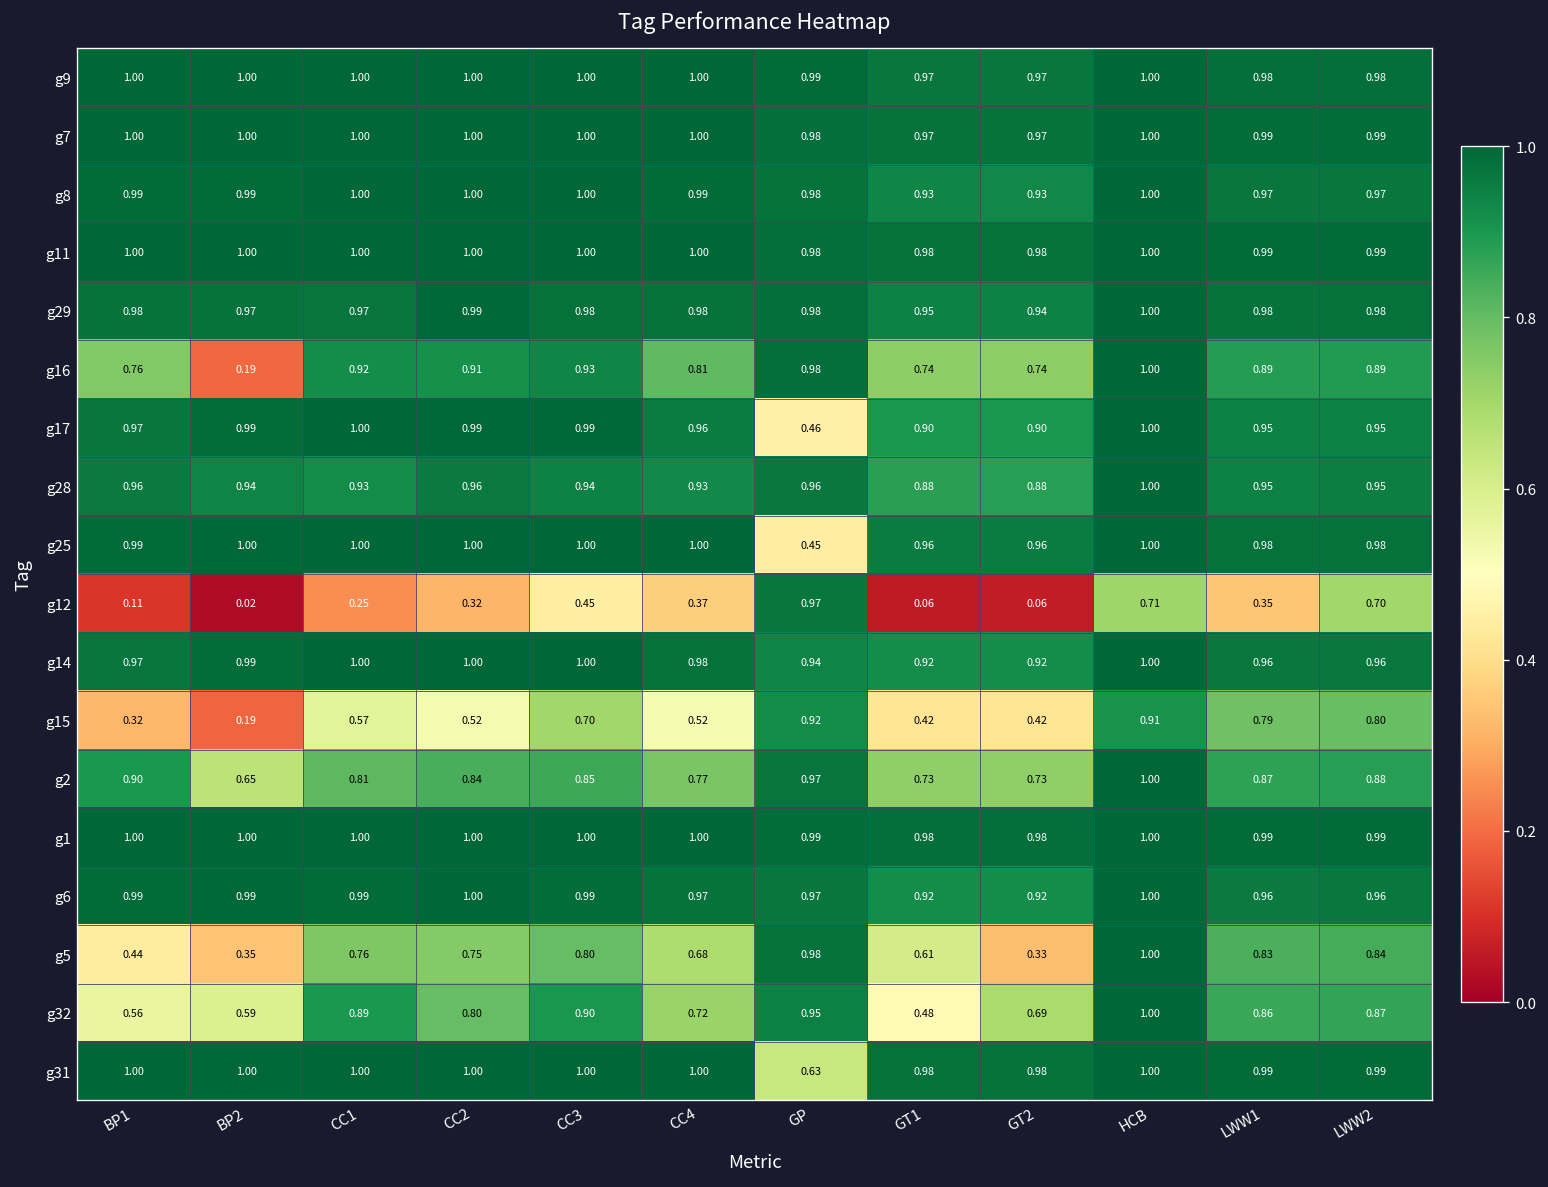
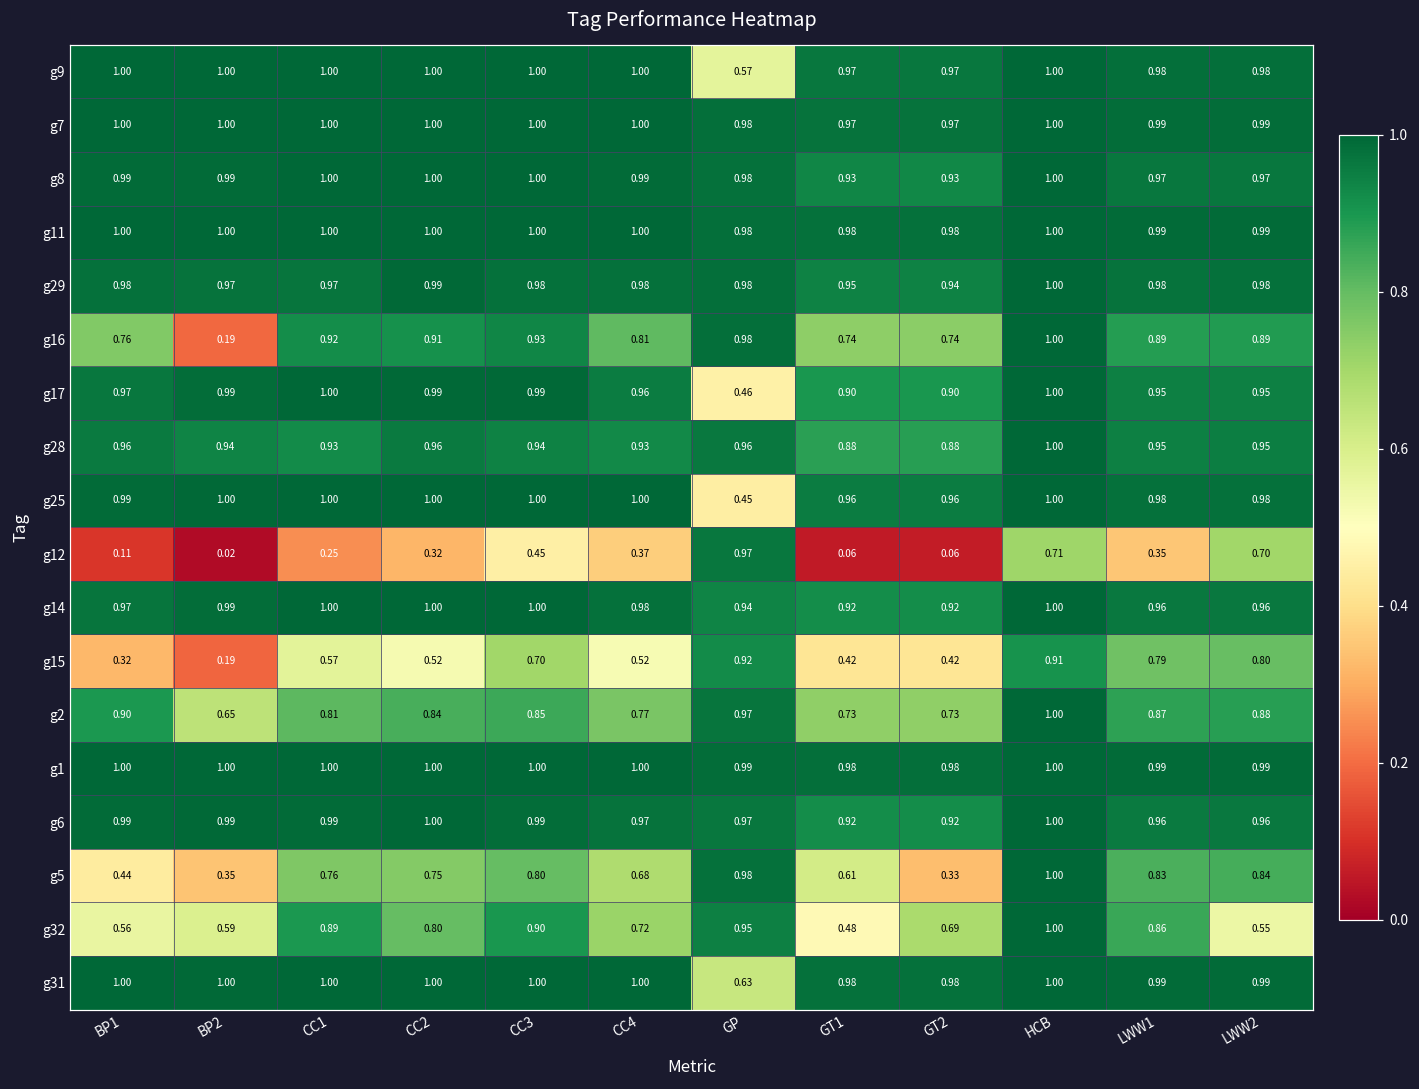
  {
    "g9": {
      "BP1": 1.00,
      "BP2": 1.00,
      "CC1": 1.00,
      "CC2": 1.00,
      "CC3": 1.00,
      "CC4": 1.00,
-     "GP": 0.99,
+     "GP": 0.57,
      "GT1": 0.97,
      "GT2": 0.97,
      "HCB": 1.00,
      "LWW1": 0.98,
      "LWW2": 0.98
    },
    "g32": {
      "BP1": 0.56,
      "BP2": 0.59,
      "CC1": 0.89,
      "CC2": 0.80,
      "CC3": 0.90,
      "CC4": 0.72,
      "GP": 0.95,
      "GT1": 0.48,
      "GT2": 0.69,
      "HCB": 1.00,
      "LWW1": 0.86,
-     "LWW2": 0.87
+     "LWW2": 0.55
    }
  }
